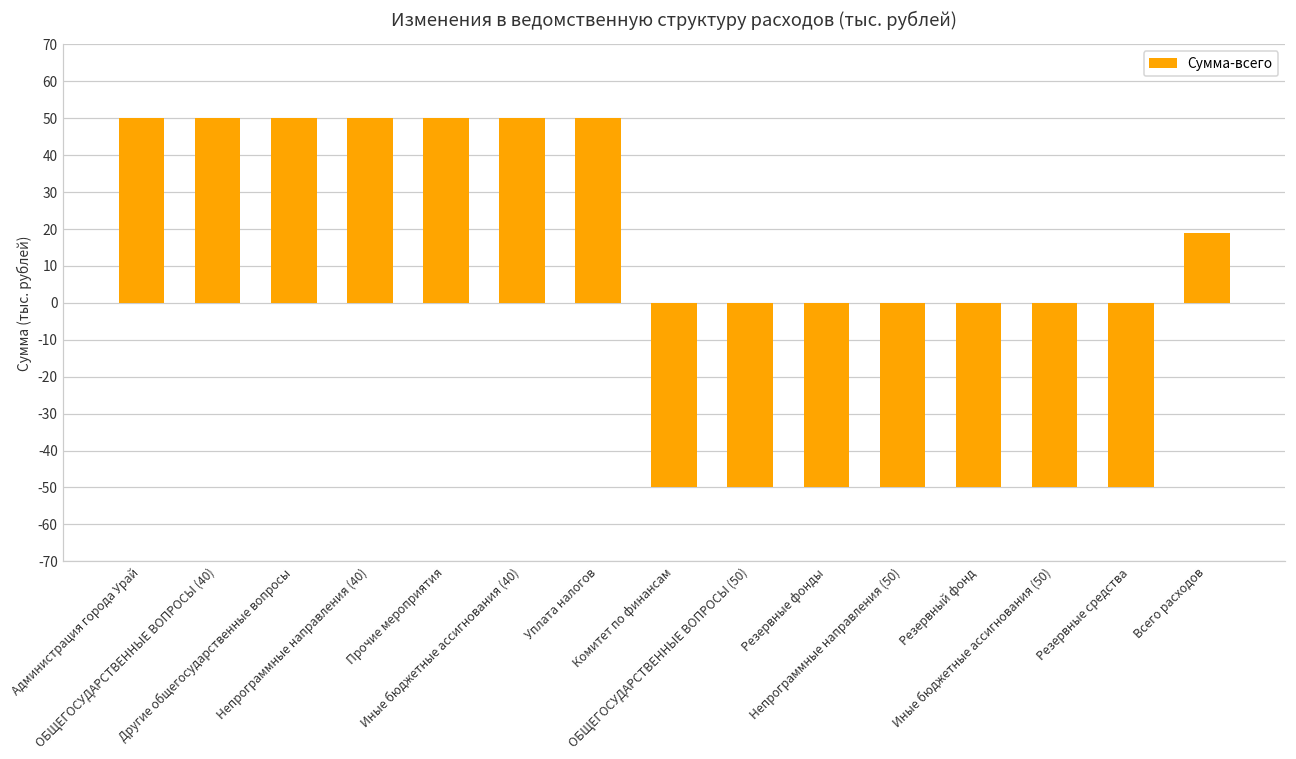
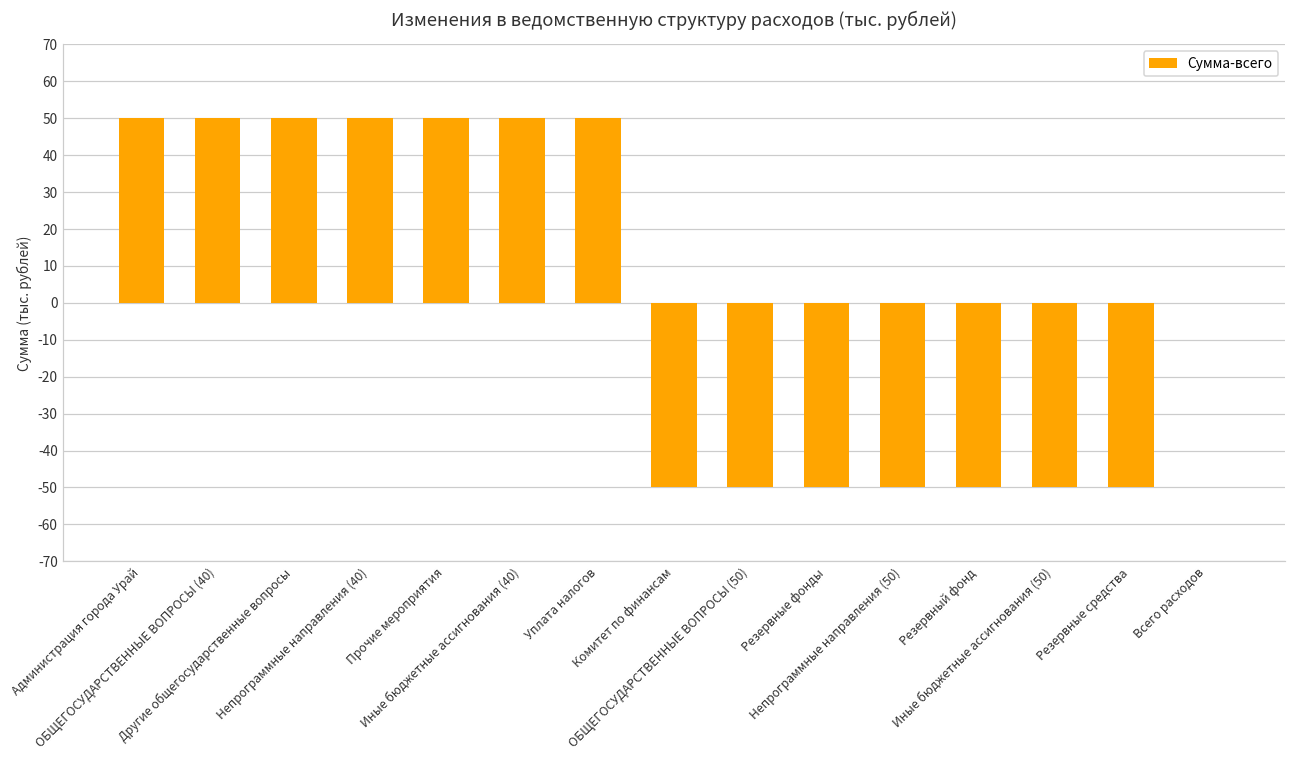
  {
    "Администрация города Урай": 50,
    "ОБЩЕГОСУДАРСТВЕННЫЕ ВОПРОСЫ (40)": 50,
    "Другие общегосударственные вопросы": 50,
    "Непрограммные направления (40)": 50,
    "Прочие мероприятия": 50,
    "Иные бюджетные ассигнования (40)": 50,
    "Уплата налогов": 50,
    "Комитет по финансам": -50,
    "ОБЩЕГОСУДАРСТВЕННЫЕ ВОПРОСЫ (50)": -50,
    "Резервные фонды": -50,
    "Непрограммные направления (50)": -50,
    "Резервный фонд": -50,
    "Иные бюджетные ассигнования (50)": -50,
    "Резервные средства": -50,
-   "Всего расходов": 19
+   "Всего расходов": 0
  }
